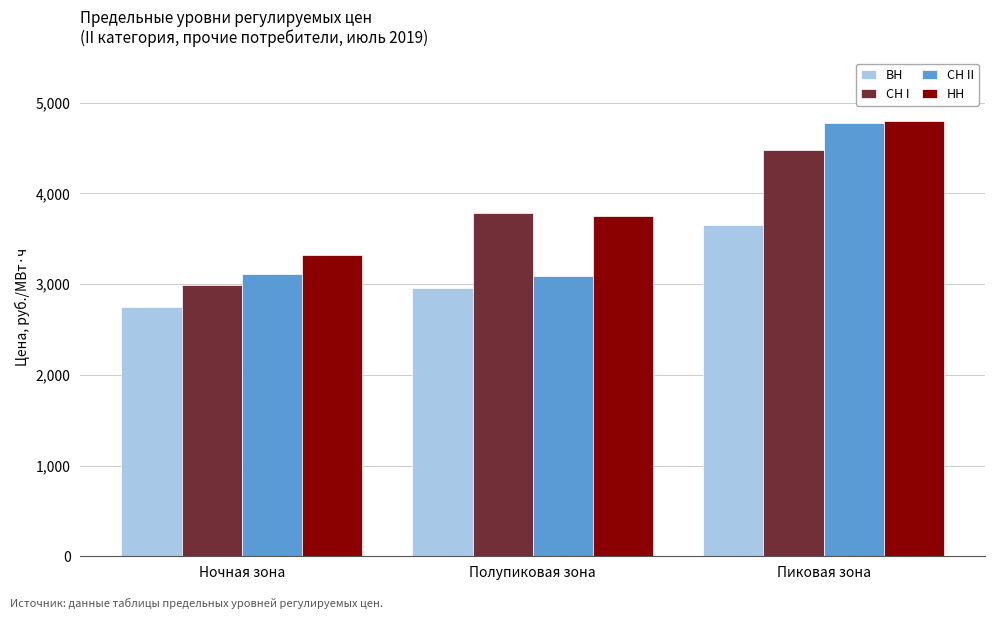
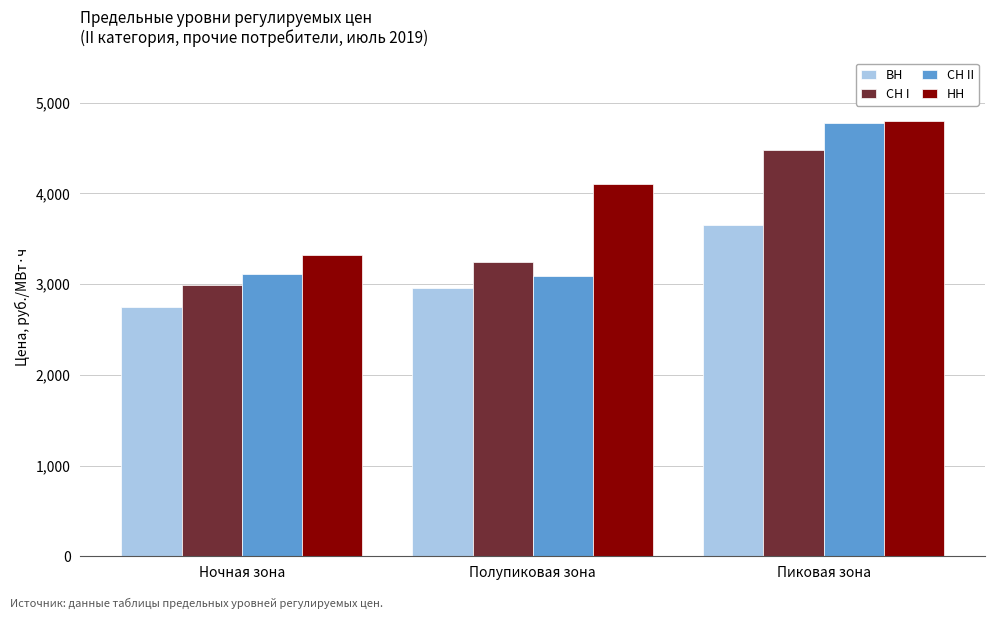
  {
    "ВН": {
      "Ночная зона": "2,800",
      "Полупиковая зона": "3,000",
      "Пиковая зона": "3,700"
    },
    "СН I": {
      "Ночная зона": "3,000",
-     "Полупиковая зона": "3,800",
+     "Полупиковая зона": "3,200",
      "Пиковая зона": "4,500"
    },
    "СН II": {
      "Ночная зона": "3,100",
      "Полупиковая зона": "3,100",
      "Пиковая зона": "4,800"
    },
    "НН": {
      "Ночная зона": "3,300",
-     "Полупиковая зона": "3,800",
+     "Полупиковая зона": "4,100",
      "Пиковая зона": "4,800"
    }
  }
